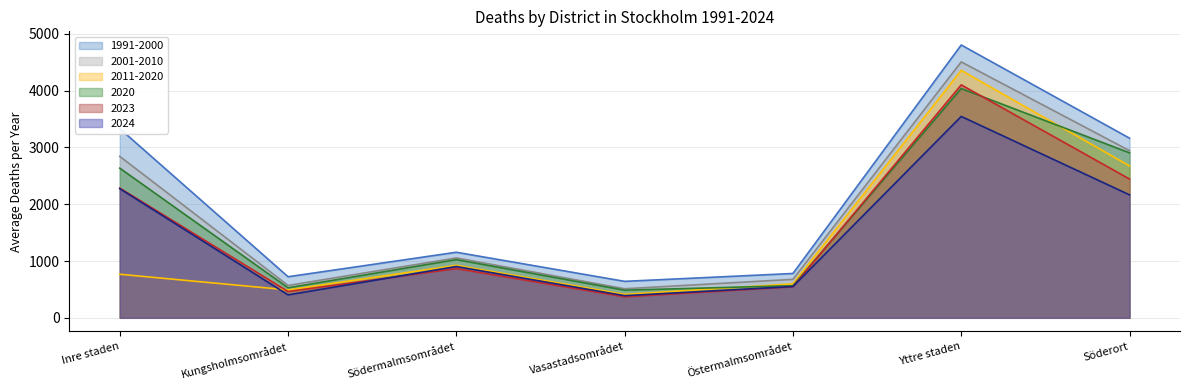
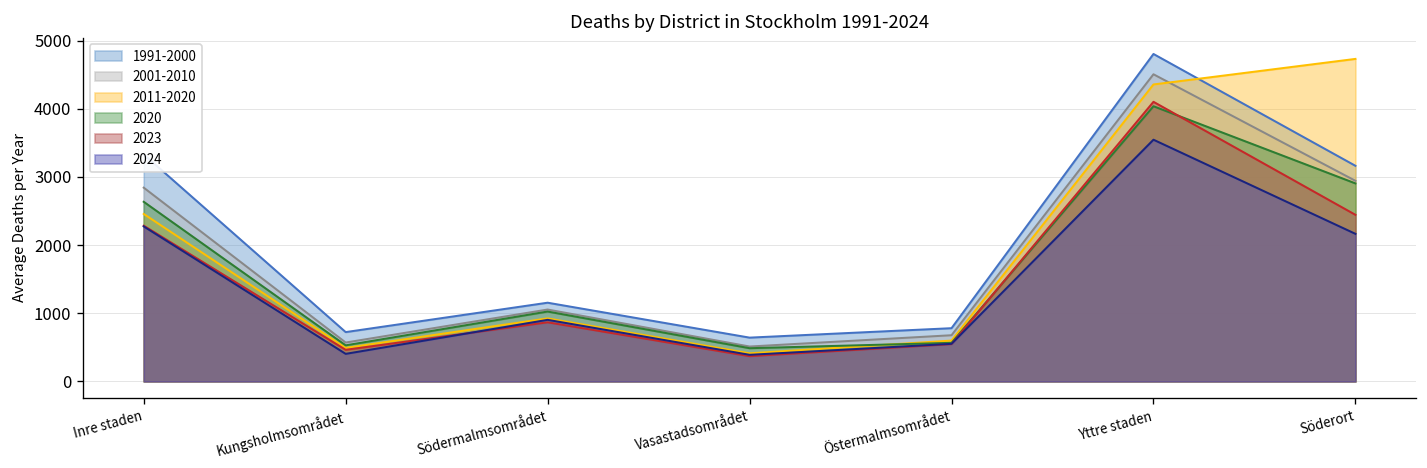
  {
    "2011-2020": {
-     "Inre staden": 800,
+     "Inre staden": 2500,
      "Yttre staden": 4400,
-     "Söderort": 2700
+     "Söderort": 4700
    },
    "2020": {
      "Inre staden": 2600,
      "Yttre staden": 4000
    },
    "2023": {
      "Yttre staden": 4100,
      "Söderort": 2400
    }
  }
